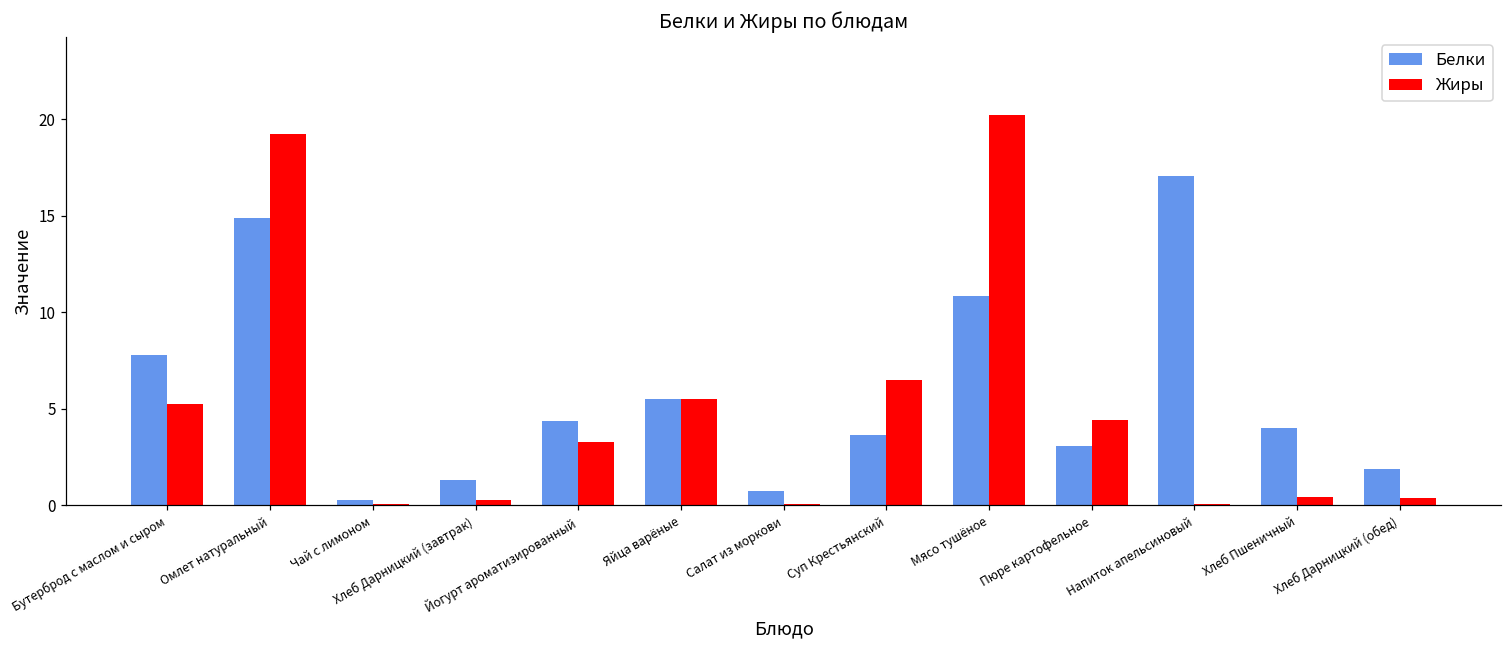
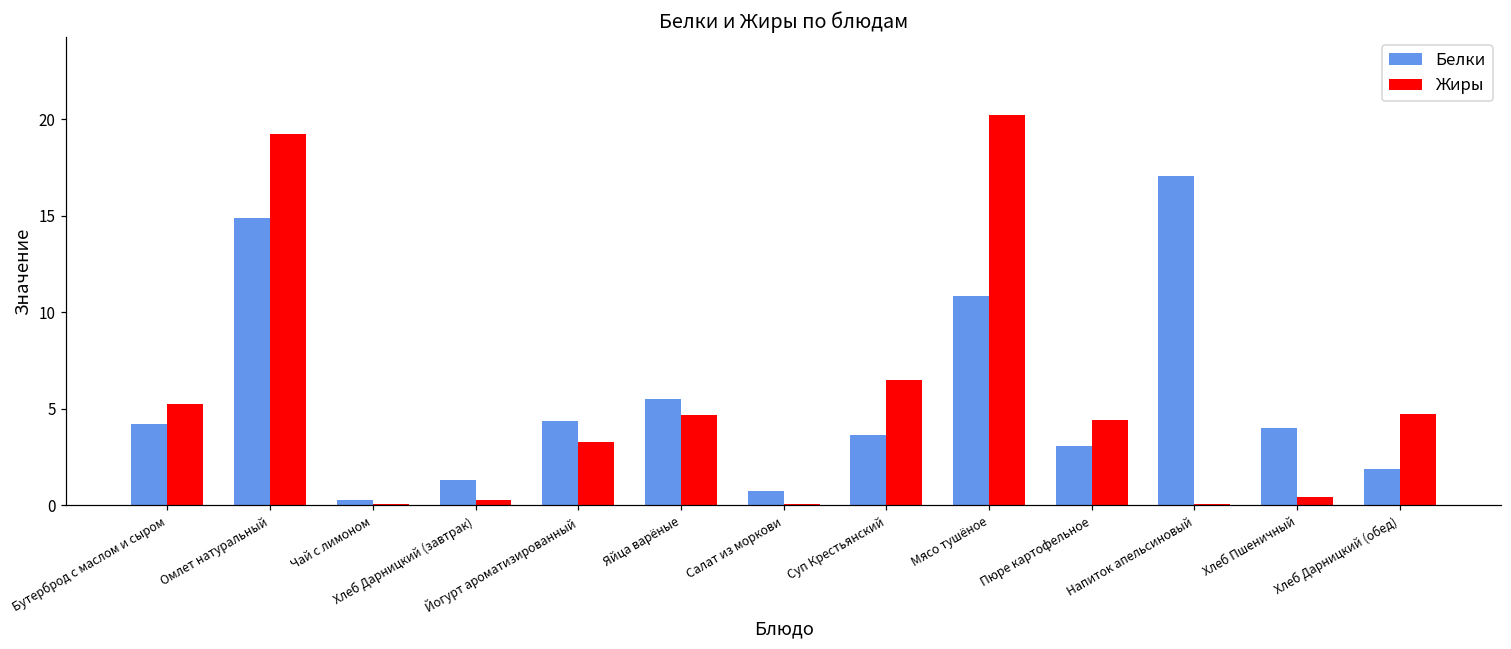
  {
    "Белки": {
-     "Бутерброд с маслом и сыром": 7.8,
+     "Бутерброд с маслом и сыром": 4.2,
      "Омлет натуральный": 14.9,
      "Чай с лимоном": 0.3,
      "Хлеб Дарницкий (завтрак)": 1.3,
      "Йогурт ароматизированный": 4.4,
      "Яйца варёные": 5.5,
      "Салат из моркови": 0.7,
      "Суп Крестьянский": 3.6,
      "Мясо тушёное": 10.9,
      "Пюре картофельное": 3.1,
      "Напиток апельсиновый": 17.1,
      "Хлеб Пшеничный": 4.0,
      "Хлеб Дарницкий (обед)": 1.9
    },
    "Жиры": {
      "Бутерброд с маслом и сыром": 5.3,
      "Омлет натуральный": 19.2,
      "Хлеб Дарницкий (завтрак)": 0.2,
      "Йогурт ароматизированный": 3.3,
-     "Яйца варёные": 5.5,
+     "Яйца варёные": 4.7,
      "Суп Крестьянский": 6.5,
      "Мясо тушёное": 20.2,
      "Пюре картофельное": 4.4,
      "Хлеб Пшеничный": 0.4,
-     "Хлеб Дарницкий (обед)": 0.3
+     "Хлеб Дарницкий (обед)": 4.7
    }
  }
